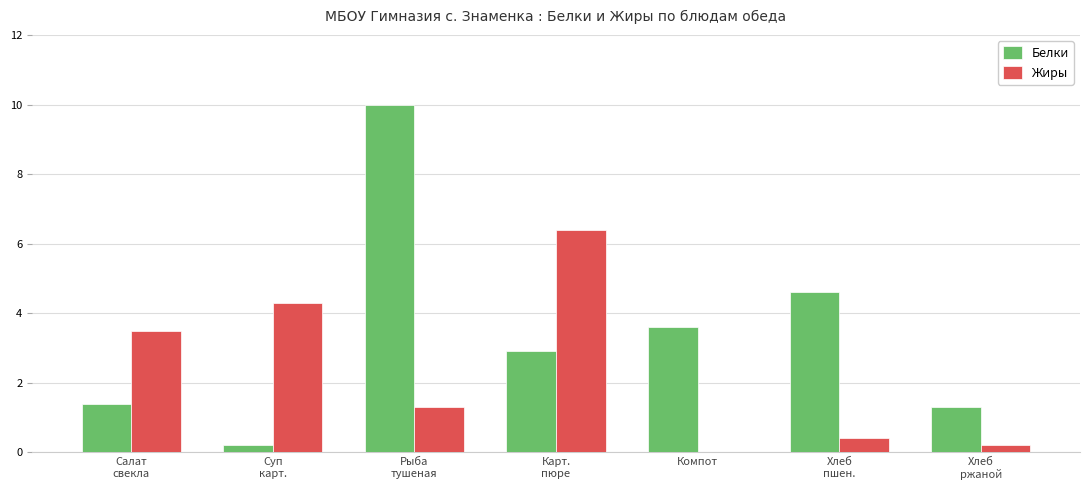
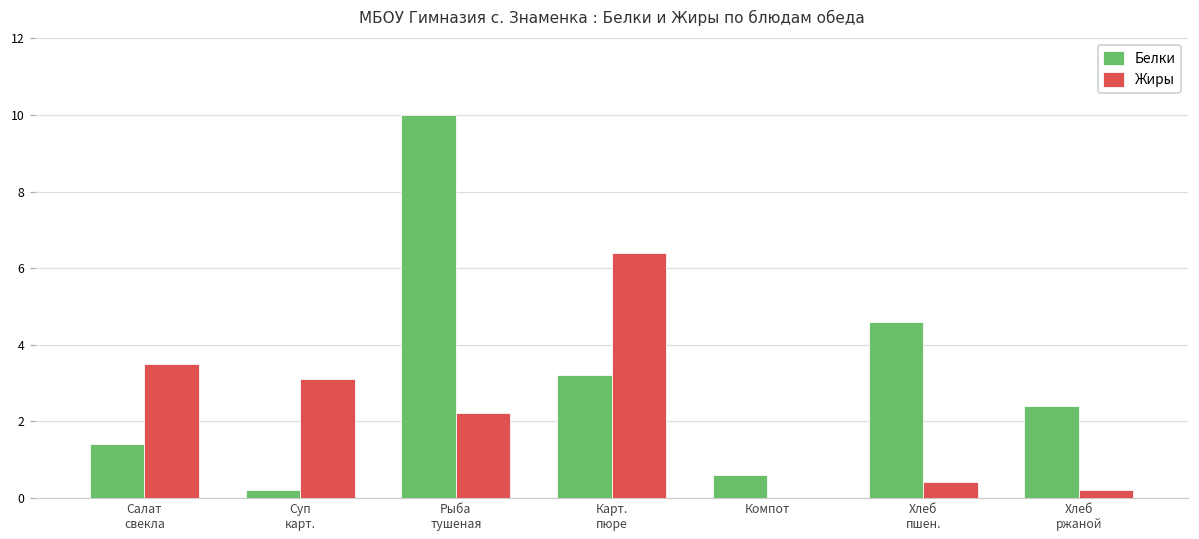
  {
    "Белки": {
      "Салат свекла": 1.4,
      "Суп карт.": 0.2,
      "Рыба тушеная": 10.0,
-     "Карт. пюре": 2.9,
-     "Компот": 3.6,
+     "Карт. пюре": 3.2,
+     "Компот": 0.6,
      "Хлеб пшен.": 4.6,
-     "Хлеб ржаной": 1.3
+     "Хлеб ржаной": 2.4
    },
    "Жиры": {
      "Салат свекла": 3.5,
-     "Суп карт.": 4.3,
-     "Рыба тушеная": 1.3,
+     "Суп карт.": 3.1,
+     "Рыба тушеная": 2.2,
      "Карт. пюре": 6.4,
      "Компот": 0.0,
      "Хлеб пшен.": 0.4,
      "Хлеб ржаной": 0.2
    }
  }
